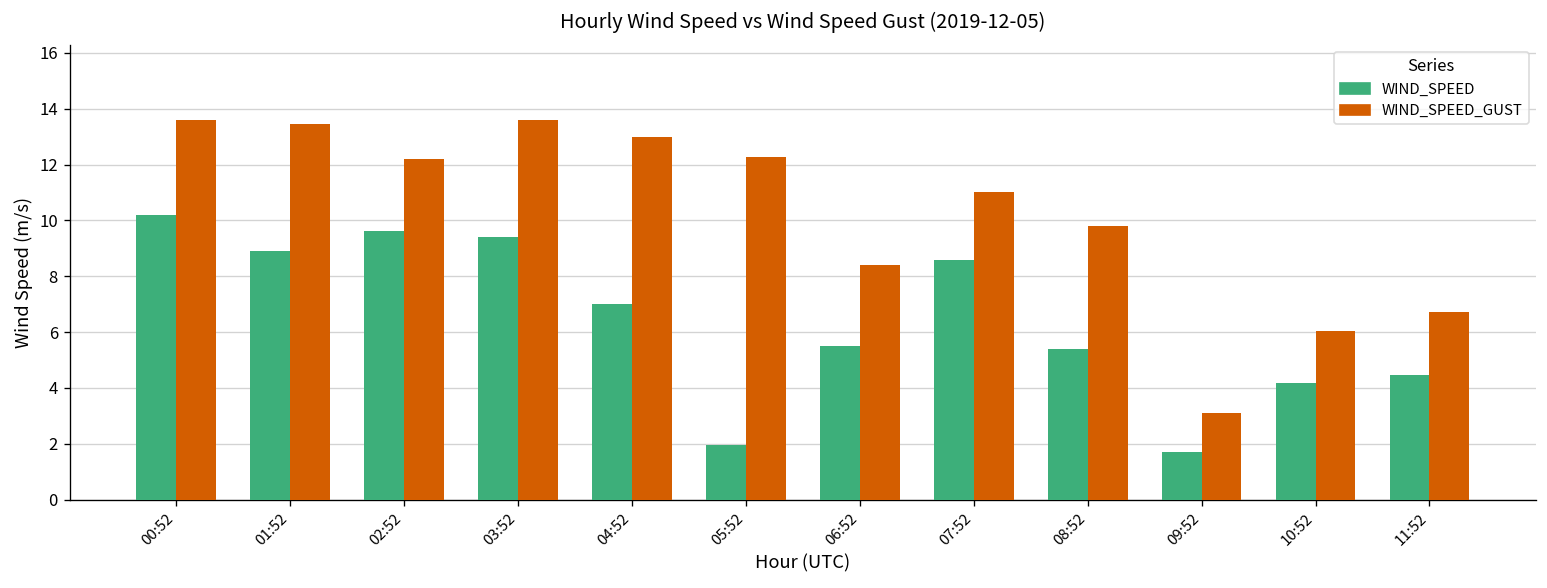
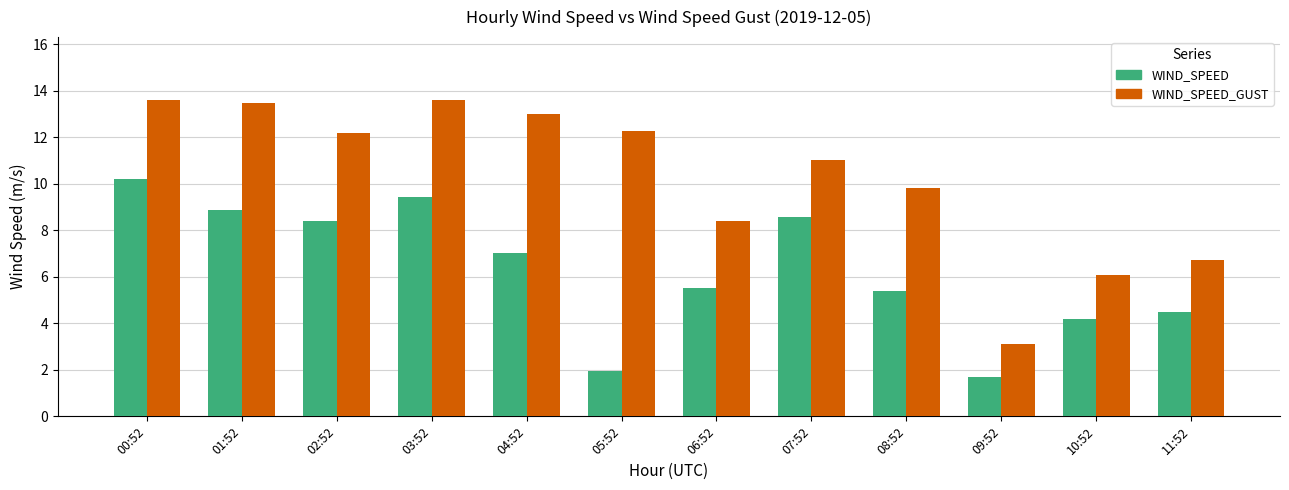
  {
    "WIND_SPEED": {
      "00:52": 10.2,
      "01:52": 8.9,
-     "02:52": 9.6,
+     "02:52": 8.4,
      "03:52": 9.4,
      "04:52": 7.0,
      "05:52": 1.9,
      "06:52": 5.5,
      "07:52": 8.6,
      "08:52": 5.4,
      "09:52": 1.7,
      "10:52": 4.2,
      "11:52": 4.5
    },
    "WIND_SPEED_GUST": {
      "00:52": 13.6,
      "01:52": 13.5,
      "02:52": 12.2,
      "03:52": 13.6,
      "04:52": 13.0,
      "05:52": 12.3,
      "06:52": 8.4,
      "07:52": 11.0,
      "08:52": 9.8,
      "09:52": 3.1,
      "10:52": 6.1,
      "11:52": 6.7
    }
  }
